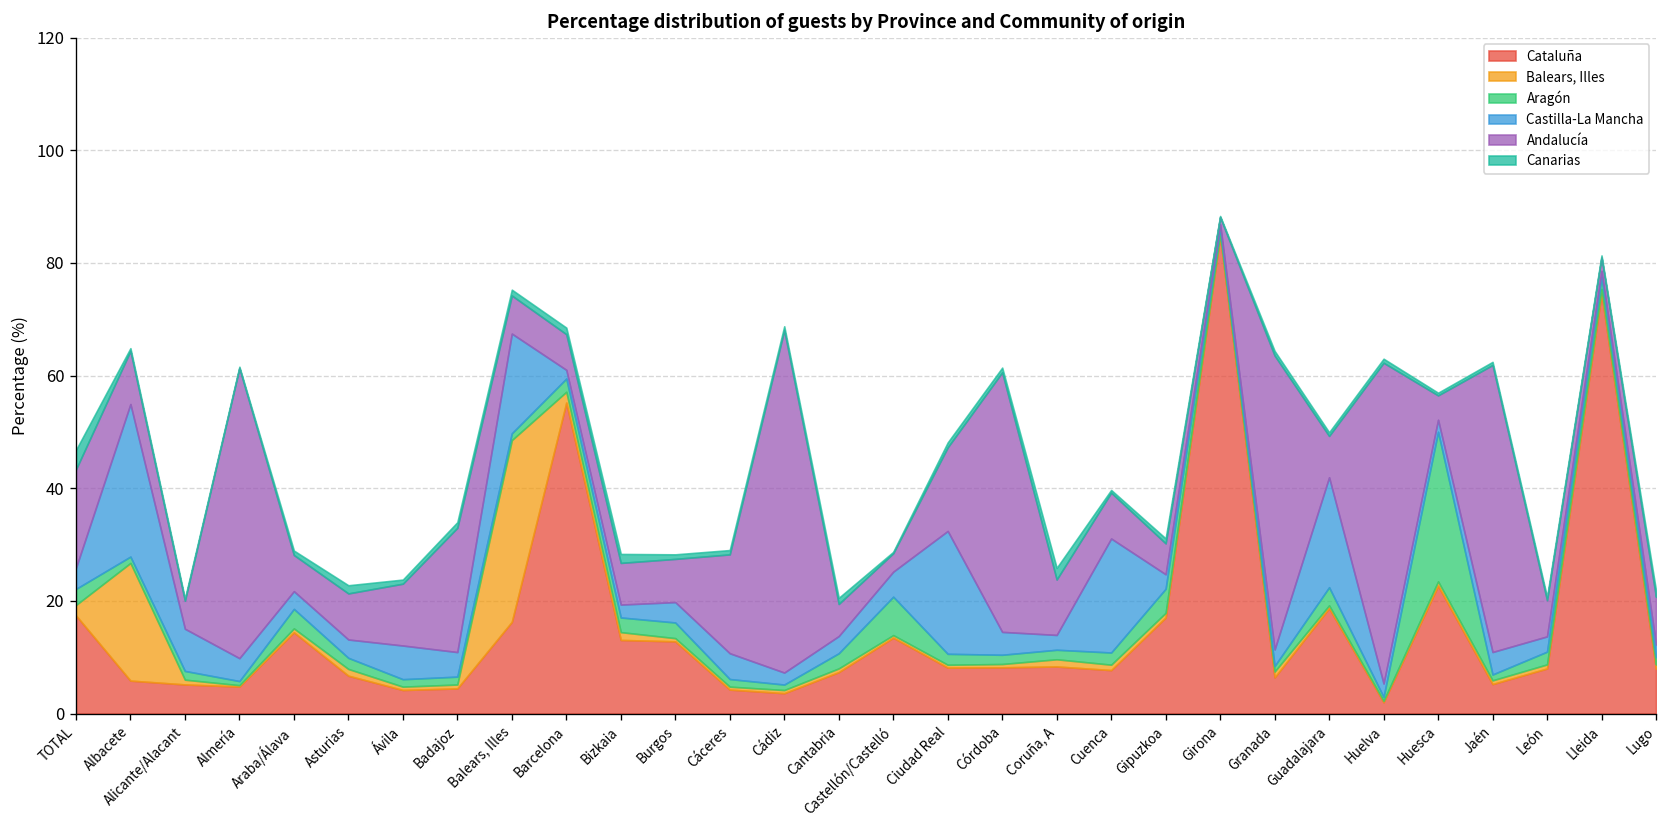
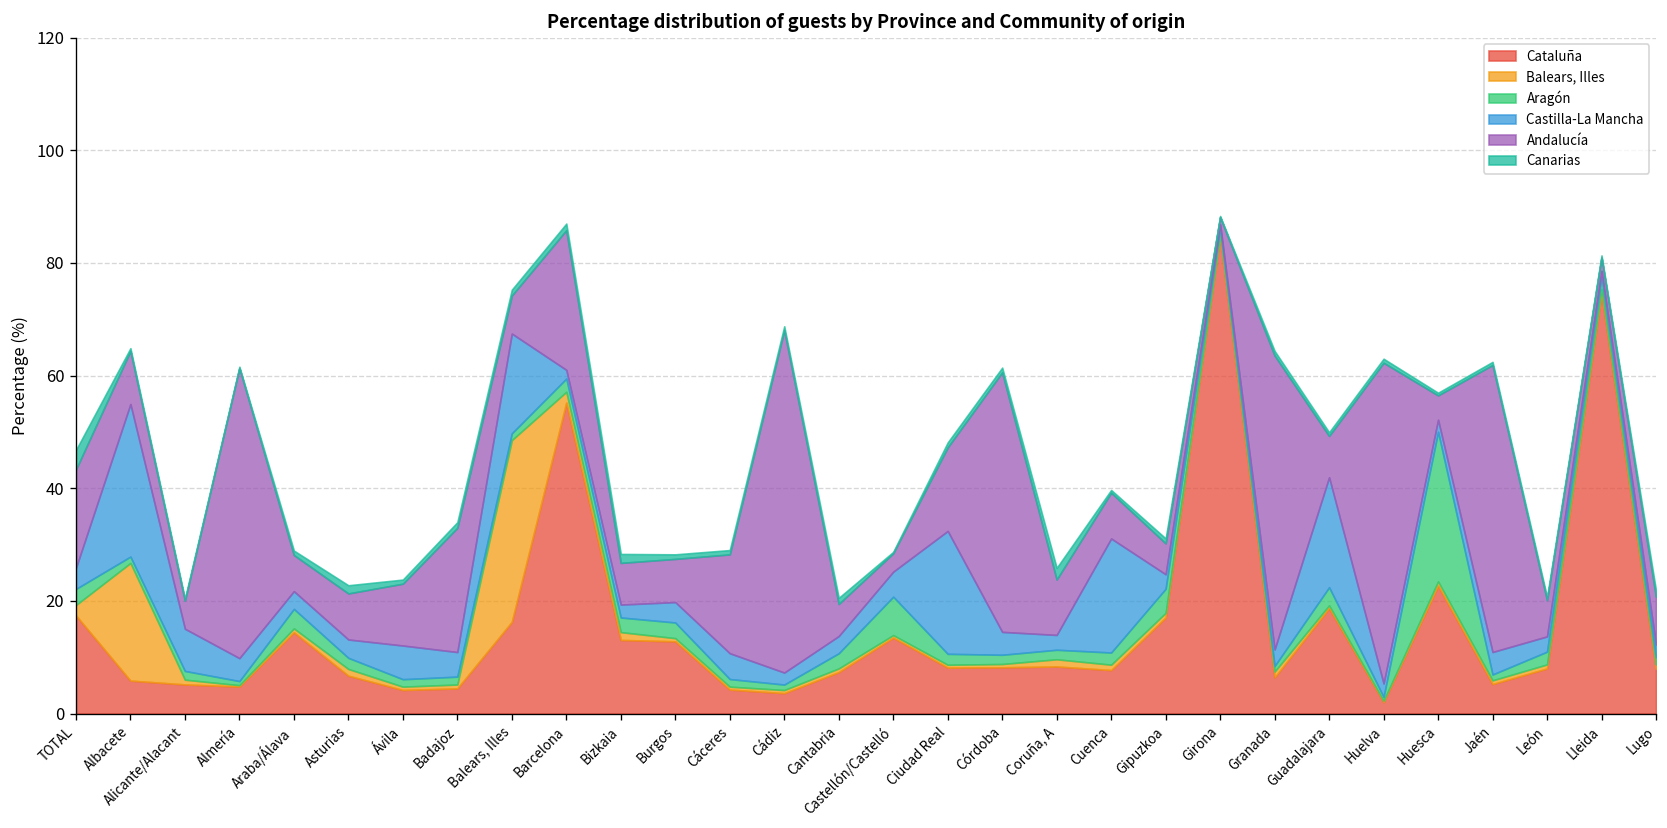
  {
    "Cataluña": {
      "TOTAL": 17,
      "Albacete": 6,
      "Alicante/Alacant": 5,
      "Araba/Álava": 14,
      "Asturias": 7,
      "Ávila": 4,
      "Badajoz": 4,
      "Balears, Illes": 16,
      "Barcelona": 55,
      "Bizkaia": 13,
      "Burgos": 13,
      "Cádiz": 4,
      "Cantabria": 7,
      "Córdoba": 8,
      "Coruña, A": 8,
      "Cuenca": 8,
      "Gipuzkoa": 17,
      "Granada": 6,
      "Huesca": 23,
      "Jaén": 5,
      "León": 8,
      "Lleida": 75,
      "Lugo": 8
    },
    "Balears, Illes": {
      "TOTAL": 2,
      "Albacete": 21,
      "Alicante/Alacant": 1,
      "Araba/Álava": 1,
      "Asturias": 1,
      "Ávila": 1,
      "Badajoz": 1,
      "Balears, Illes": 32,
      "Barcelona": 2,
      "Bizkaia": 1,
      "Burgos": 1,
      "Cádiz": 1,
      "Cantabria": 1,
      "Córdoba": 1,
      "Coruña, A": 1,
      "Cuenca": 1,
      "Gipuzkoa": 1,
      "Granada": 1,
      "Huesca": 1,
      "Jaén": 1,
      "León": 1,
      "Lleida": 1,
      "Lugo": 1
    },
    "Castilla-La Mancha": {
      "TOTAL": 4,
      "Albacete": 27,
      "Alicante/Alacant": 7,
      "Almería": 4,
      "Araba/Álava": 3,
      "Asturias": 3,
      "Ávila": 6,
      "Badajoz": 4,
      "Balears, Illes": 18,
      "Barcelona": 2,
      "Bizkaia": 2,
      "Burgos": 4,
      "Cáceres": 5,
      "Cádiz": 2,
      "Cantabria": 3,
      "Castellón/Castelló": 4,
      "Ciudad Real": 22,
      "Córdoba": 4,
      "Coruña, A": 3,
      "Cuenca": 20,
      "Gipuzkoa": 3,
      "Girona": 1,
      "Granada": 3,
      "Guadalajara": 20,
      "Huelva": 2,
      "Huesca": 2,
      "Jaén": 4,
      "León": 3,
      "Lleida": 1,
      "Lugo": 2
    },
    "Andalucía": {
      "TOTAL": 17,
      "Araba/Álava": 6,
      "Asturias": 8,
      "Ávila": 11,
      "Badajoz": 22,
      "Balears, Illes": 7,
-     "Barcelona": 6,
+     "Barcelona": 25,
      "Bizkaia": 7,
      "Burgos": 8,
      "Cáceres": 18,
      "Cádiz": 61,
      "Cantabria": 6,
      "Ciudad Real": 15,
      "Córdoba": 46,
      "Coruña, A": 10,
      "Gipuzkoa": 5,
      "Granada": 52,
      "Guadalajara": 7,
      "Huelva": 57,
      "Jaén": 51,
      "León": 6,
      "Lugo": 8
    }
  }
